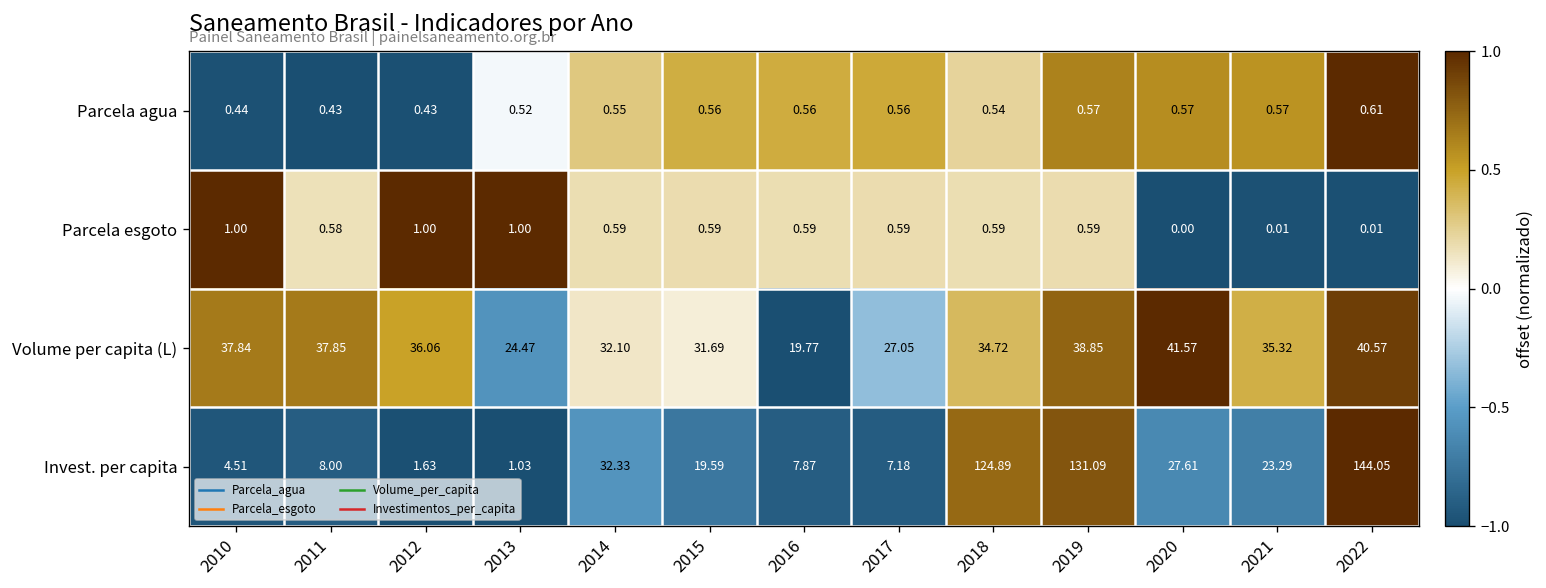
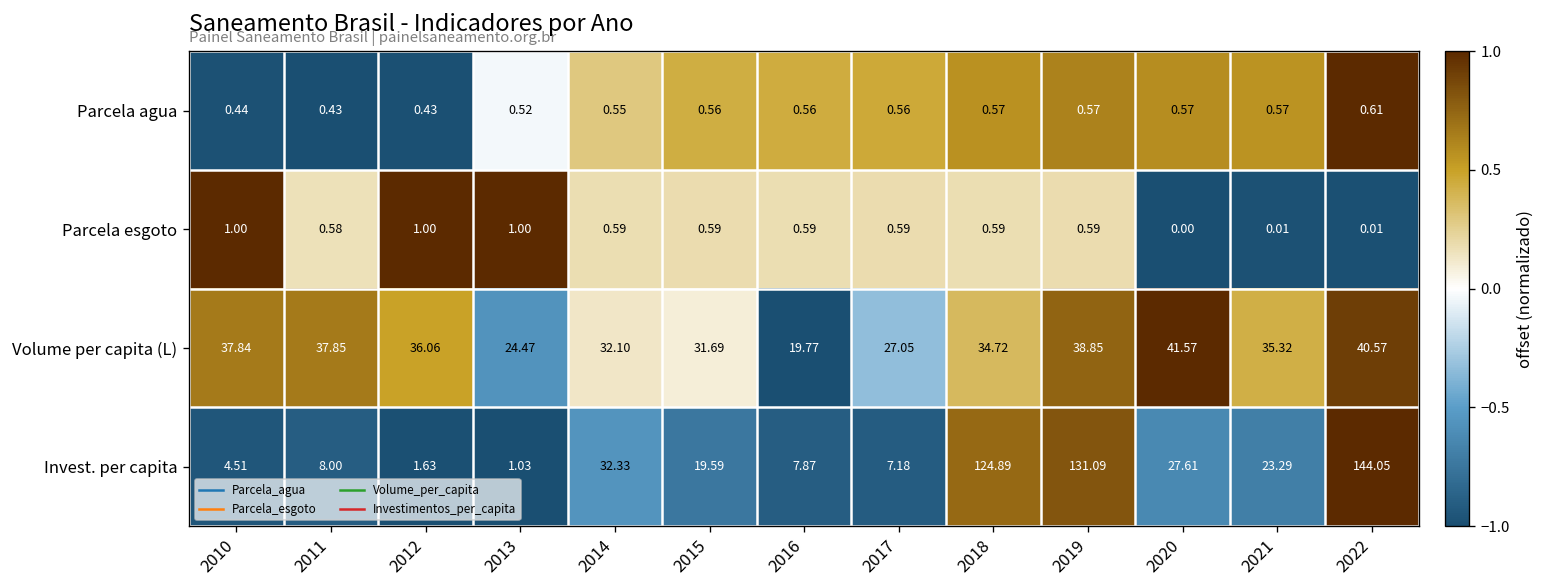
  {
    "Parcela agua": {
      "2010": 0.44,
      "2011": 0.43,
      "2012": 0.43,
      "2013": 0.52,
      "2014": 0.55,
      "2015": 0.56,
      "2016": 0.56,
      "2017": 0.56,
-     "2018": 0.54,
+     "2018": 0.57,
      "2019": 0.57,
      "2020": 0.57,
      "2021": 0.57,
      "2022": 0.61
    },
    "Parcela esgoto": {
      "2010": 1.00,
      "2011": 0.58,
      "2012": 1.00,
      "2013": 1.00,
      "2014": 0.59,
      "2015": 0.59,
      "2016": 0.59,
      "2017": 0.59,
      "2018": 0.59,
      "2019": 0.59,
      "2020": 0.00,
      "2021": 0.01,
      "2022": 0.01
    },
    "Volume per capita (L)": {
      "2010": 37.84,
      "2011": 37.85,
      "2012": 36.06,
      "2013": 24.47,
      "2014": 32.10,
      "2015": 31.69,
      "2016": 19.77,
      "2017": 27.05,
      "2018": 34.72,
      "2019": 38.85,
      "2020": 41.57,
      "2021": 35.32,
      "2022": 40.57
    },
    "Invest. per capita": {
      "2010": 4.51,
      "2011": 8.00,
      "2012": 1.63,
      "2013": 1.03,
      "2014": 32.33,
      "2015": 19.59,
      "2016": 7.87,
      "2017": 7.18,
      "2018": 124.89,
      "2019": 131.09,
      "2020": 27.61,
      "2021": 23.29,
      "2022": 144.05
    }
  }
